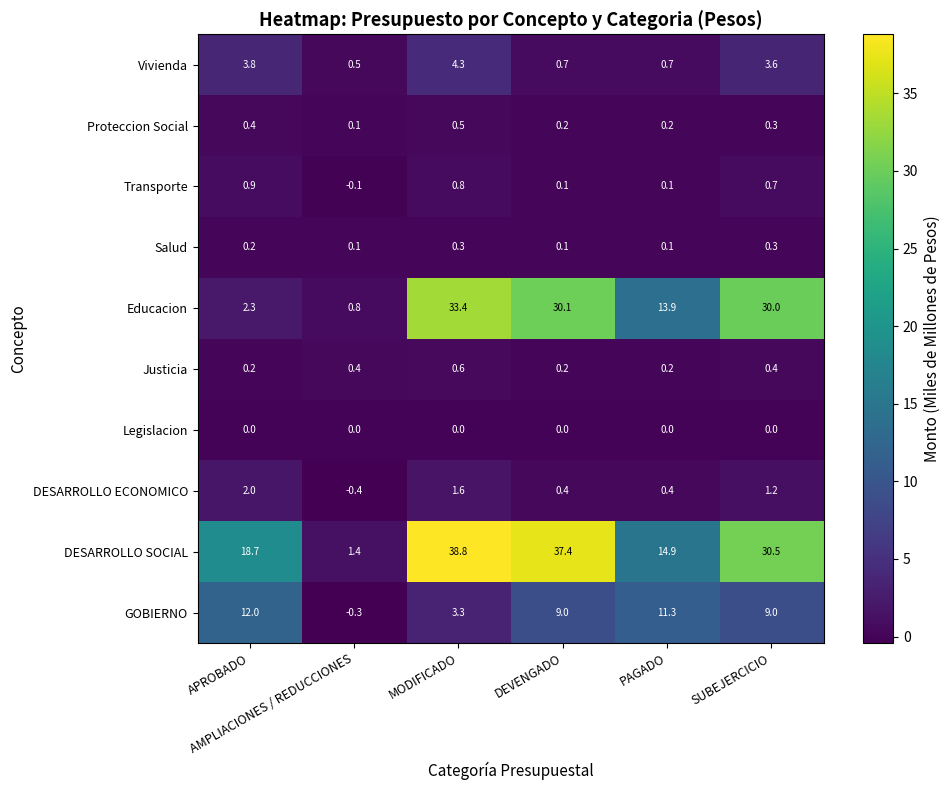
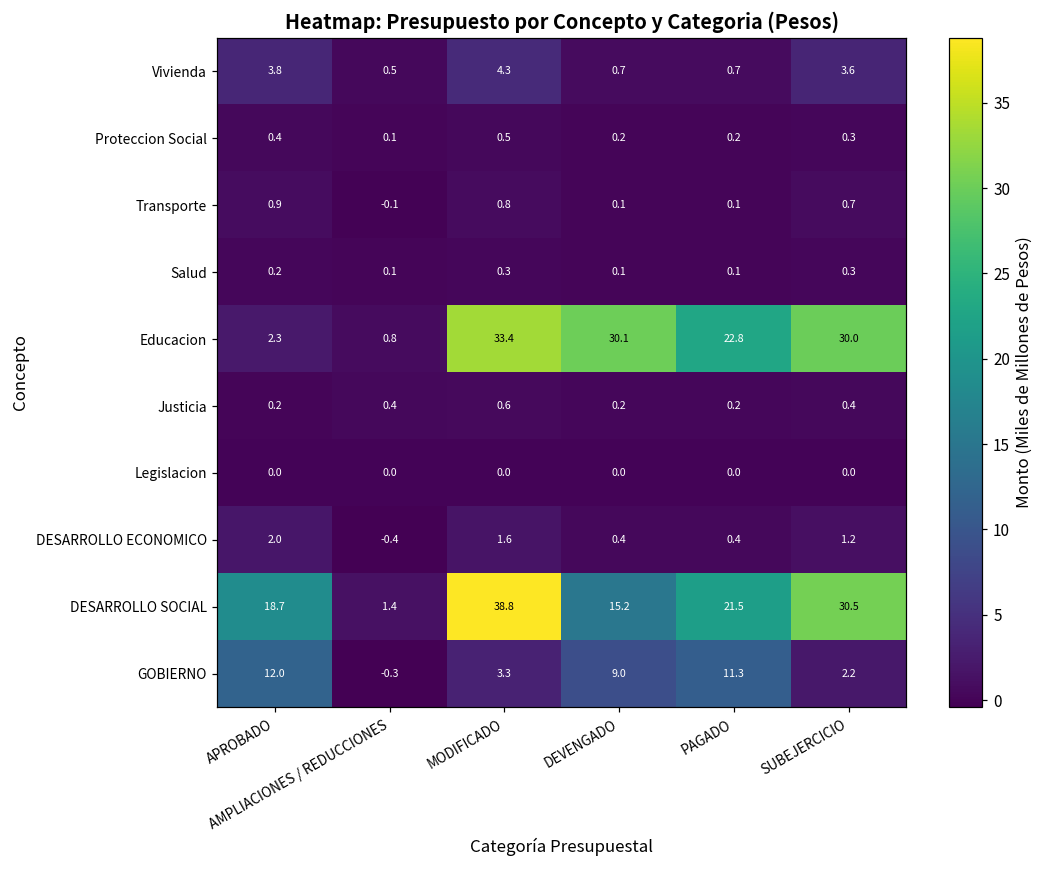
  {
    "Vivienda": {
      "APROBADO": 3.8,
      "AMPLIACIONES / REDUCCIONES": 0.5,
      "MODIFICADO": 4.3,
      "DEVENGADO": 0.7,
      "PAGADO": 0.7,
      "SUBEJERCICIO": 3.6
    },
    "Proteccion Social": {
      "APROBADO": 0.4,
      "AMPLIACIONES / REDUCCIONES": 0.1,
      "MODIFICADO": 0.5,
      "DEVENGADO": 0.2,
      "PAGADO": 0.2,
      "SUBEJERCICIO": 0.3
    },
    "Transporte": {
      "APROBADO": 0.9,
      "AMPLIACIONES / REDUCCIONES": -0.1,
      "MODIFICADO": 0.8,
      "DEVENGADO": 0.1,
      "PAGADO": 0.1,
      "SUBEJERCICIO": 0.7
    },
    "Salud": {
      "APROBADO": 0.2,
      "AMPLIACIONES / REDUCCIONES": 0.1,
      "MODIFICADO": 0.3,
      "DEVENGADO": 0.1,
      "PAGADO": 0.1,
      "SUBEJERCICIO": 0.3
    },
    "Educacion": {
      "APROBADO": 2.3,
      "AMPLIACIONES / REDUCCIONES": 0.8,
      "MODIFICADO": 33.4,
      "DEVENGADO": 30.1,
-     "PAGADO": 13.9,
+     "PAGADO": 22.8,
      "SUBEJERCICIO": 30.0
    },
    "Justicia": {
      "APROBADO": 0.2,
      "AMPLIACIONES / REDUCCIONES": 0.4,
      "MODIFICADO": 0.6,
      "DEVENGADO": 0.2,
      "PAGADO": 0.2,
      "SUBEJERCICIO": 0.4
    },
    "Legislacion": {
      "APROBADO": 0.0,
      "AMPLIACIONES / REDUCCIONES": 0.0,
      "MODIFICADO": 0.0,
      "DEVENGADO": 0.0,
      "PAGADO": 0.0,
      "SUBEJERCICIO": 0.0
    },
    "DESARROLLO ECONOMICO": {
      "APROBADO": 2.0,
      "AMPLIACIONES / REDUCCIONES": -0.4,
      "MODIFICADO": 1.6,
      "DEVENGADO": 0.4,
      "PAGADO": 0.4,
      "SUBEJERCICIO": 1.2
    },
    "DESARROLLO SOCIAL": {
      "APROBADO": 18.7,
      "AMPLIACIONES / REDUCCIONES": 1.4,
      "MODIFICADO": 38.8,
-     "DEVENGADO": 37.4,
-     "PAGADO": 14.9,
+     "DEVENGADO": 15.2,
+     "PAGADO": 21.5,
      "SUBEJERCICIO": 30.5
    },
    "GOBIERNO": {
      "APROBADO": 12.0,
      "AMPLIACIONES / REDUCCIONES": -0.3,
      "MODIFICADO": 3.3,
      "DEVENGADO": 9.0,
      "PAGADO": 11.3,
-     "SUBEJERCICIO": 9.0
+     "SUBEJERCICIO": 2.2
    }
  }
